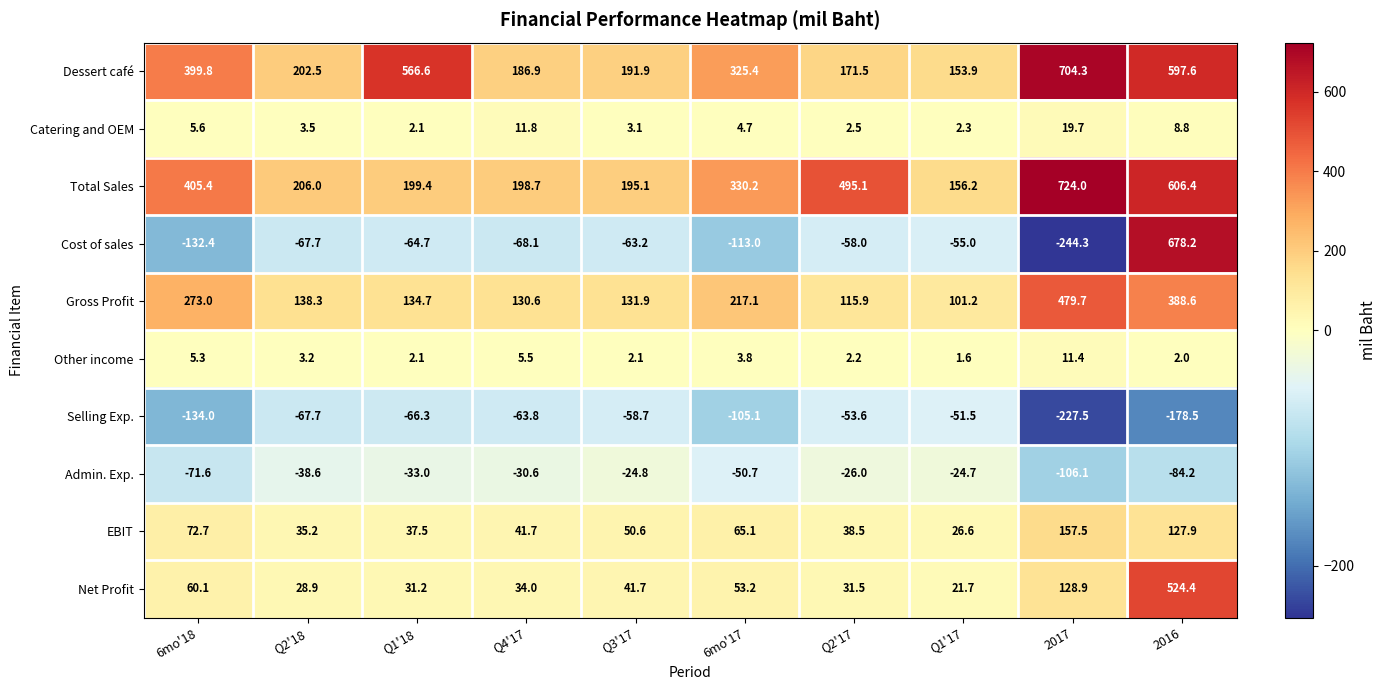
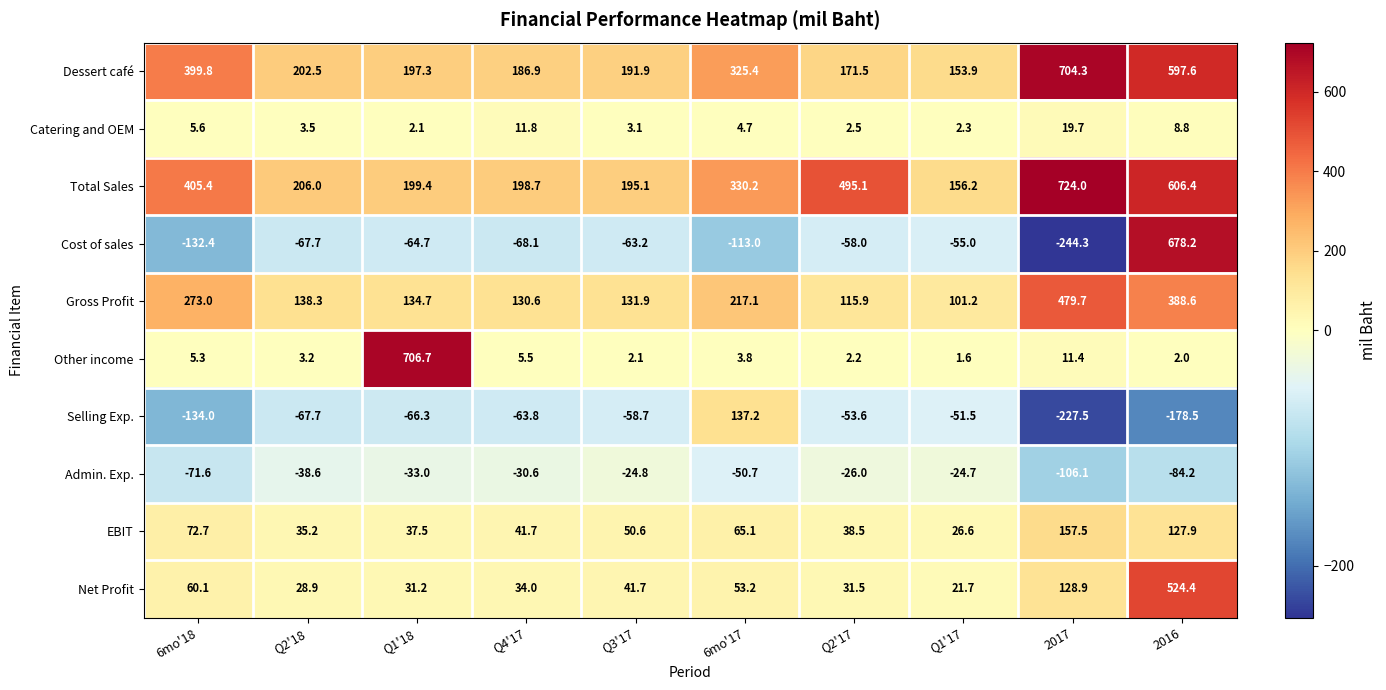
  {
    "Dessert café": {
      "6mo'18": 399.8,
      "Q2'18": 202.5,
-     "Q1'18": 566.6,
+     "Q1'18": 197.3,
      "Q4'17": 186.9,
      "Q3'17": 191.9,
      "6mo'17": 325.4,
      "Q2'17": 171.5,
      "Q1'17": 153.9,
      "2017": 704.3,
      "2016": 597.6
    },
    "Catering and OEM": {
      "6mo'18": 5.6,
      "Q2'18": 3.5,
      "Q1'18": 2.1,
      "Q4'17": 11.8,
      "Q3'17": 3.1,
      "6mo'17": 4.7,
      "Q2'17": 2.5,
      "Q1'17": 2.3,
      "2017": 19.7,
      "2016": 8.8
    },
    "Total Sales": {
      "6mo'18": 405.4,
      "Q2'18": 206.0,
      "Q1'18": 199.4,
      "Q4'17": 198.7,
      "Q3'17": 195.1,
      "6mo'17": 330.2,
      "Q2'17": 495.1,
      "Q1'17": 156.2,
      "2017": 724.0,
      "2016": 606.4
    },
    "Cost of sales": {
      "6mo'18": -132.4,
      "Q2'18": -67.7,
      "Q1'18": -64.7,
      "Q4'17": -68.1,
      "Q3'17": -63.2,
      "6mo'17": -113.0,
      "Q2'17": -58.0,
      "Q1'17": -55.0,
      "2017": -244.3,
      "2016": 678.2
    },
    "Gross Profit": {
      "6mo'18": 273.0,
      "Q2'18": 138.3,
      "Q1'18": 134.7,
      "Q4'17": 130.6,
      "Q3'17": 131.9,
      "6mo'17": 217.1,
      "Q2'17": 115.9,
      "Q1'17": 101.2,
      "2017": 479.7,
      "2016": 388.6
    },
    "Other income": {
      "6mo'18": 5.3,
      "Q2'18": 3.2,
-     "Q1'18": 2.1,
+     "Q1'18": 706.7,
      "Q4'17": 5.5,
      "Q3'17": 2.1,
      "6mo'17": 3.8,
      "Q2'17": 2.2,
      "Q1'17": 1.6,
      "2017": 11.4,
      "2016": 2.0
    },
    "Selling Exp.": {
      "6mo'18": -134.0,
      "Q2'18": -67.7,
      "Q1'18": -66.3,
      "Q4'17": -63.8,
      "Q3'17": -58.7,
-     "6mo'17": -105.1,
+     "6mo'17": 137.2,
      "Q2'17": -53.6,
      "Q1'17": -51.5,
      "2017": -227.5,
      "2016": -178.5
    },
    "Admin. Exp.": {
      "6mo'18": -71.6,
      "Q2'18": -38.6,
      "Q1'18": -33.0,
      "Q4'17": -30.6,
      "Q3'17": -24.8,
      "6mo'17": -50.7,
      "Q2'17": -26.0,
      "Q1'17": -24.7,
      "2017": -106.1,
      "2016": -84.2
    },
    "EBIT": {
      "6mo'18": 72.7,
      "Q2'18": 35.2,
      "Q1'18": 37.5,
      "Q4'17": 41.7,
      "Q3'17": 50.6,
      "6mo'17": 65.1,
      "Q2'17": 38.5,
      "Q1'17": 26.6,
      "2017": 157.5,
      "2016": 127.9
    },
    "Net Profit": {
      "6mo'18": 60.1,
      "Q2'18": 28.9,
      "Q1'18": 31.2,
      "Q4'17": 34.0,
      "Q3'17": 41.7,
      "6mo'17": 53.2,
      "Q2'17": 31.5,
      "Q1'17": 21.7,
      "2017": 128.9,
      "2016": 524.4
    }
  }
